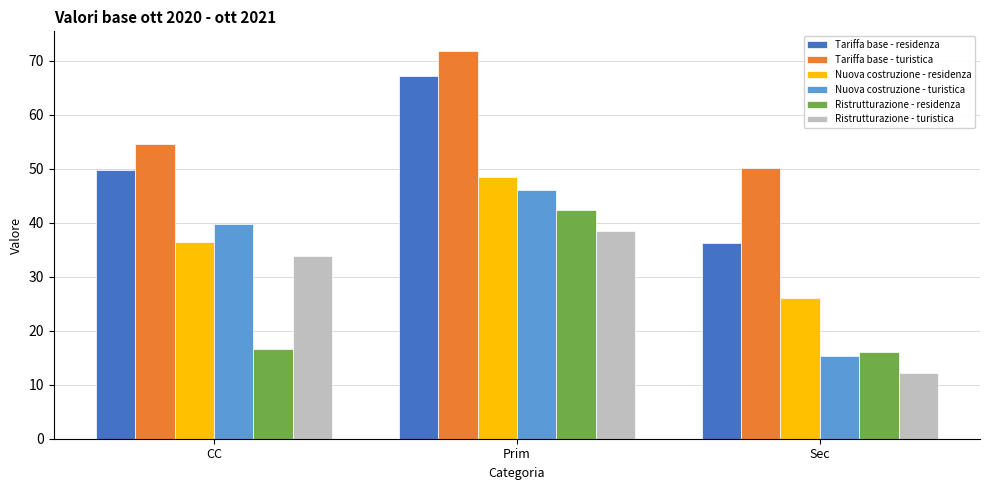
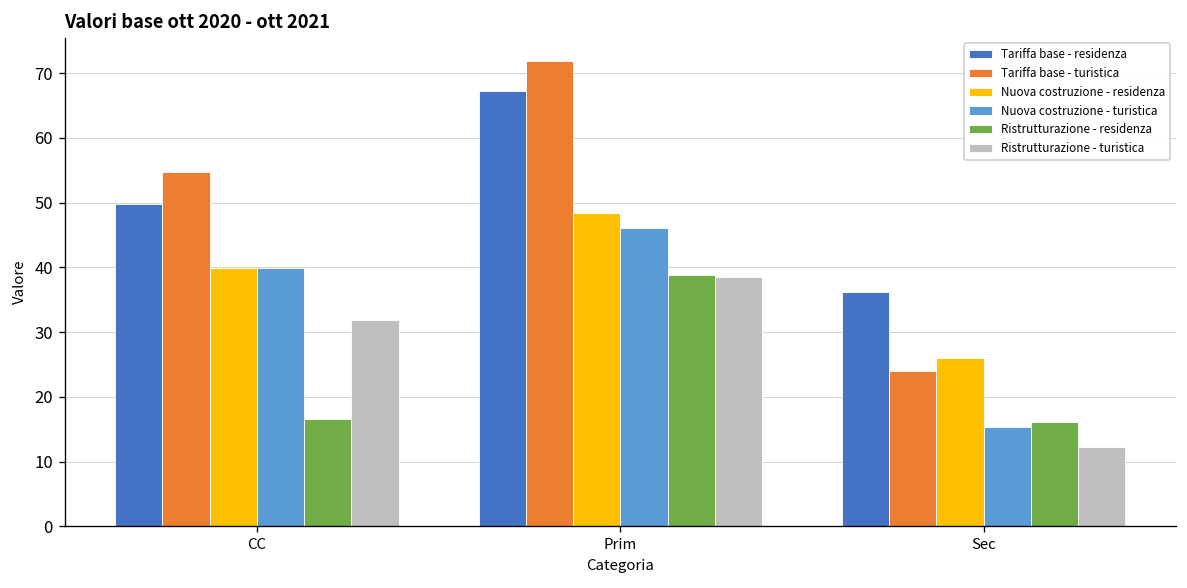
  {
    "Tariffa base - turistica": {
      "CC": 55,
      "Prim": 72,
-     "Sec": 50
+     "Sec": 24
    },
    "Nuova costruzione - residenza": {
-     "CC": 36,
+     "CC": 40,
      "Prim": 48,
      "Sec": 26
    },
    "Ristrutturazione - residenza": {
      "CC": 17,
-     "Prim": 42,
+     "Prim": 39,
      "Sec": 16
    },
    "Ristrutturazione - turistica": {
-     "CC": 34,
+     "CC": 32,
      "Prim": 39,
      "Sec": 12
    }
  }
